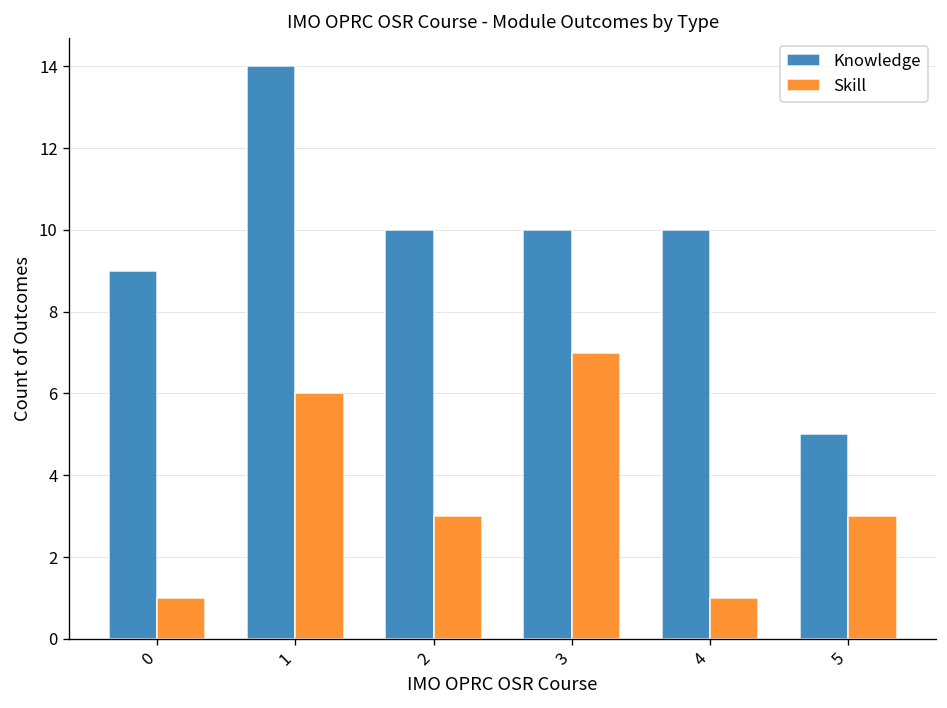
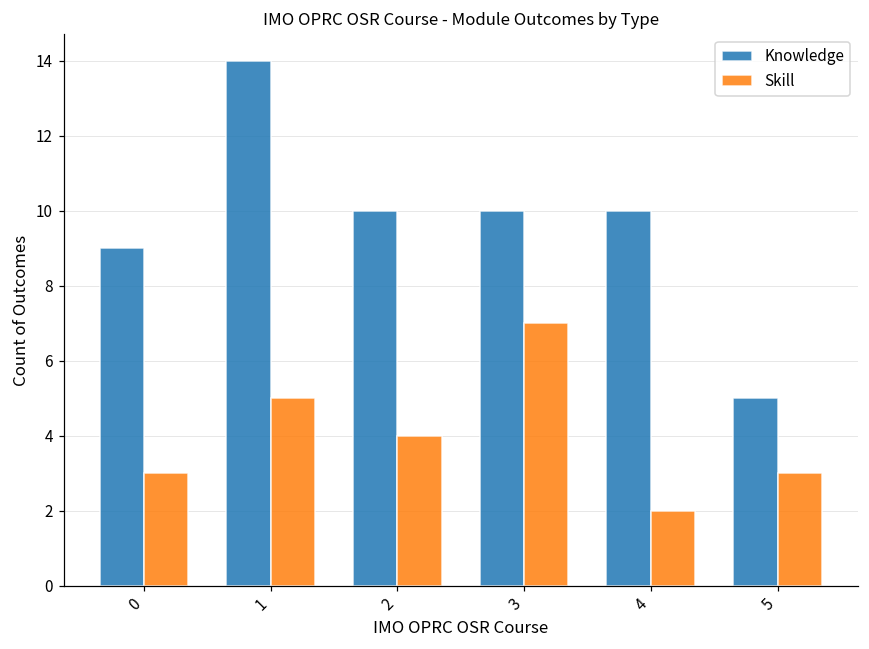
  {
    "Knowledge": {
      "0": 9,
      "1": 14,
      "2": 10,
      "3": 10,
      "4": 10,
      "5": 5
    },
    "Skill": {
-     "0": 1,
-     "1": 6,
-     "2": 3,
+     "0": 3,
+     "1": 5,
+     "2": 4,
      "3": 7,
-     "4": 1,
+     "4": 2,
      "5": 3
    }
  }
